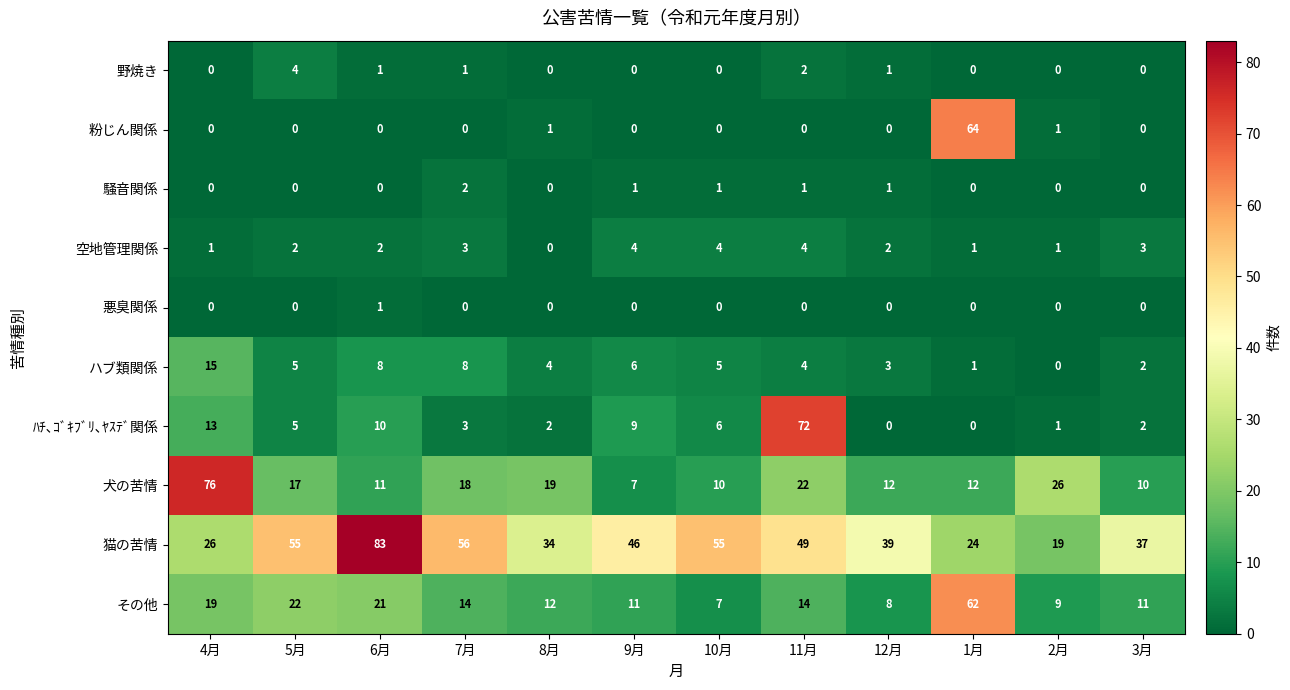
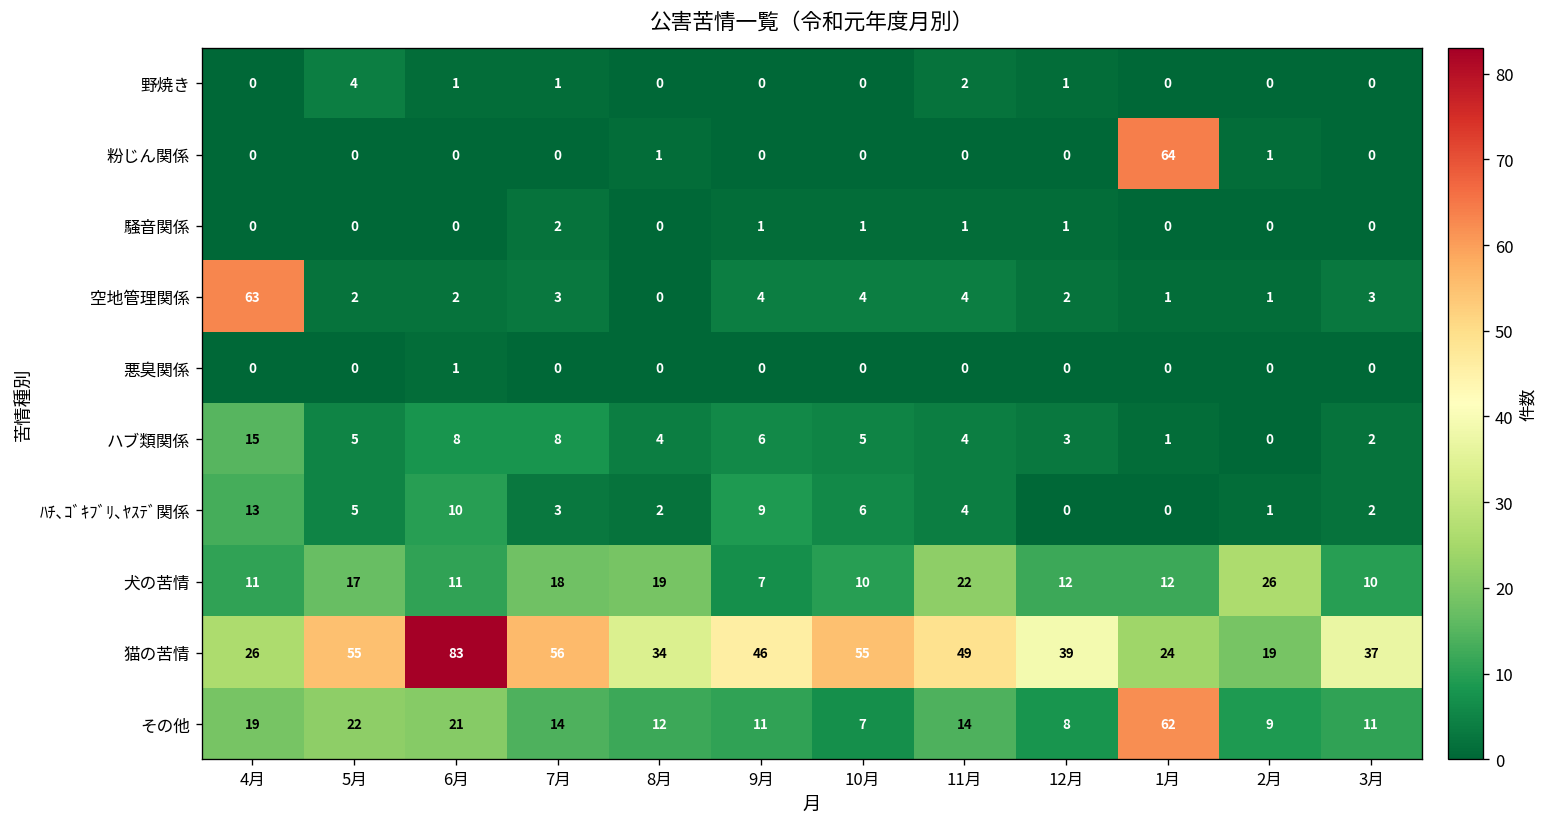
  {
    "野焼き": {
      "4月": 0,
      "5月": 4,
      "6月": 1,
      "7月": 1,
      "8月": 0,
      "9月": 0,
      "10月": 0,
      "11月": 2,
      "12月": 1,
      "1月": 0,
      "2月": 0,
      "3月": 0
    },
    "粉じん関係": {
      "4月": 0,
      "5月": 0,
      "6月": 0,
      "7月": 0,
      "8月": 1,
      "9月": 0,
      "10月": 0,
      "11月": 0,
      "12月": 0,
      "1月": 64,
      "2月": 1,
      "3月": 0
    },
    "騒音関係": {
      "4月": 0,
      "5月": 0,
      "6月": 0,
      "7月": 2,
      "8月": 0,
      "9月": 1,
      "10月": 1,
      "11月": 1,
      "12月": 1,
      "1月": 0,
      "2月": 0,
      "3月": 0
    },
    "空地管理関係": {
-     "4月": 1,
+     "4月": 63,
      "5月": 2,
      "6月": 2,
      "7月": 3,
      "8月": 0,
      "9月": 4,
      "10月": 4,
      "11月": 4,
      "12月": 2,
      "1月": 1,
      "2月": 1,
      "3月": 3
    },
    "悪臭関係": {
      "4月": 0,
      "5月": 0,
      "6月": 1,
      "7月": 0,
      "8月": 0,
      "9月": 0,
      "10月": 0,
      "11月": 0,
      "12月": 0,
      "1月": 0,
      "2月": 0,
      "3月": 0
    },
    "ハブ類関係": {
      "4月": 15,
      "5月": 5,
      "6月": 8,
      "7月": 8,
      "8月": 4,
      "9月": 6,
      "10月": 5,
      "11月": 4,
      "12月": 3,
      "1月": 1,
      "2月": 0,
      "3月": 2
    },
    "ﾊﾁ､ｺﾞｷﾌﾞﾘ､ﾔｽﾃﾞ関係": {
      "4月": 13,
      "5月": 5,
      "6月": 10,
      "7月": 3,
      "8月": 2,
      "9月": 9,
      "10月": 6,
-     "11月": 72,
+     "11月": 4,
      "12月": 0,
      "1月": 0,
      "2月": 1,
      "3月": 2
    },
    "犬の苦情": {
-     "4月": 76,
+     "4月": 11,
      "5月": 17,
      "6月": 11,
      "7月": 18,
      "8月": 19,
      "9月": 7,
      "10月": 10,
      "11月": 22,
      "12月": 12,
      "1月": 12,
      "2月": 26,
      "3月": 10
    },
    "猫の苦情": {
      "4月": 26,
      "5月": 55,
      "6月": 83,
      "7月": 56,
      "8月": 34,
      "9月": 46,
      "10月": 55,
      "11月": 49,
      "12月": 39,
      "1月": 24,
      "2月": 19,
      "3月": 37
    },
    "その他": {
      "4月": 19,
      "5月": 22,
      "6月": 21,
      "7月": 14,
      "8月": 12,
      "9月": 11,
      "10月": 7,
      "11月": 14,
      "12月": 8,
      "1月": 62,
      "2月": 9,
      "3月": 11
    }
  }
